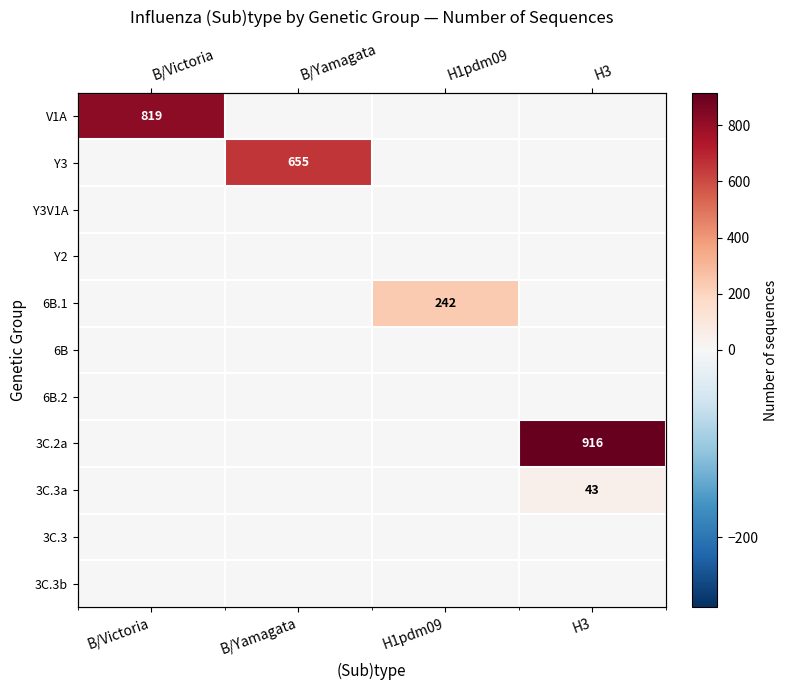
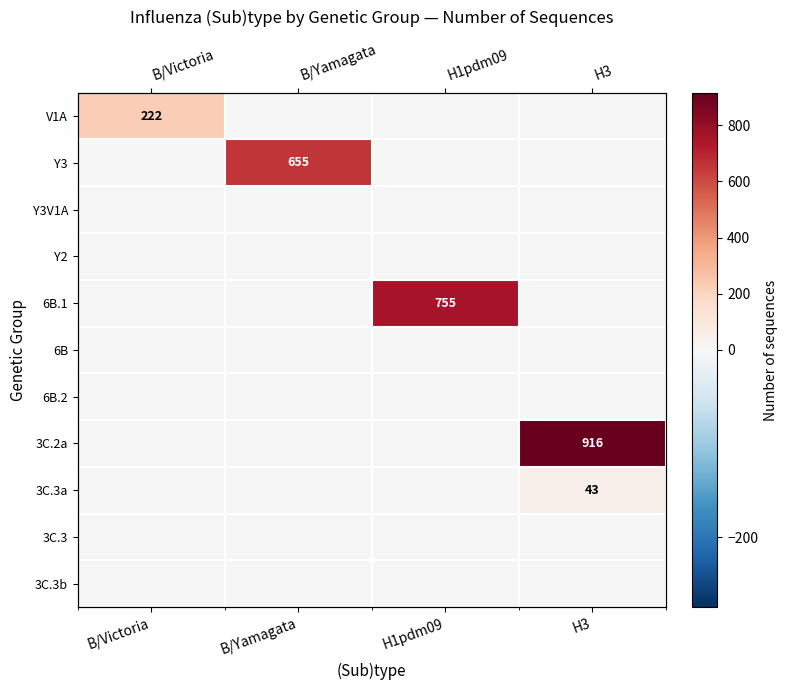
  {
    "V1A": {
-     "B/Victoria": 819
+     "B/Victoria": 222
    },
    "Y3": {
      "B/Yamagata": 655
    },
    "6B.1": {
-     "H1pdm09": 242
+     "H1pdm09": 755
    },
    "3C.2a": {
      "H3": 916
    },
    "3C.3a": {
      "H3": 43
    }
  }
